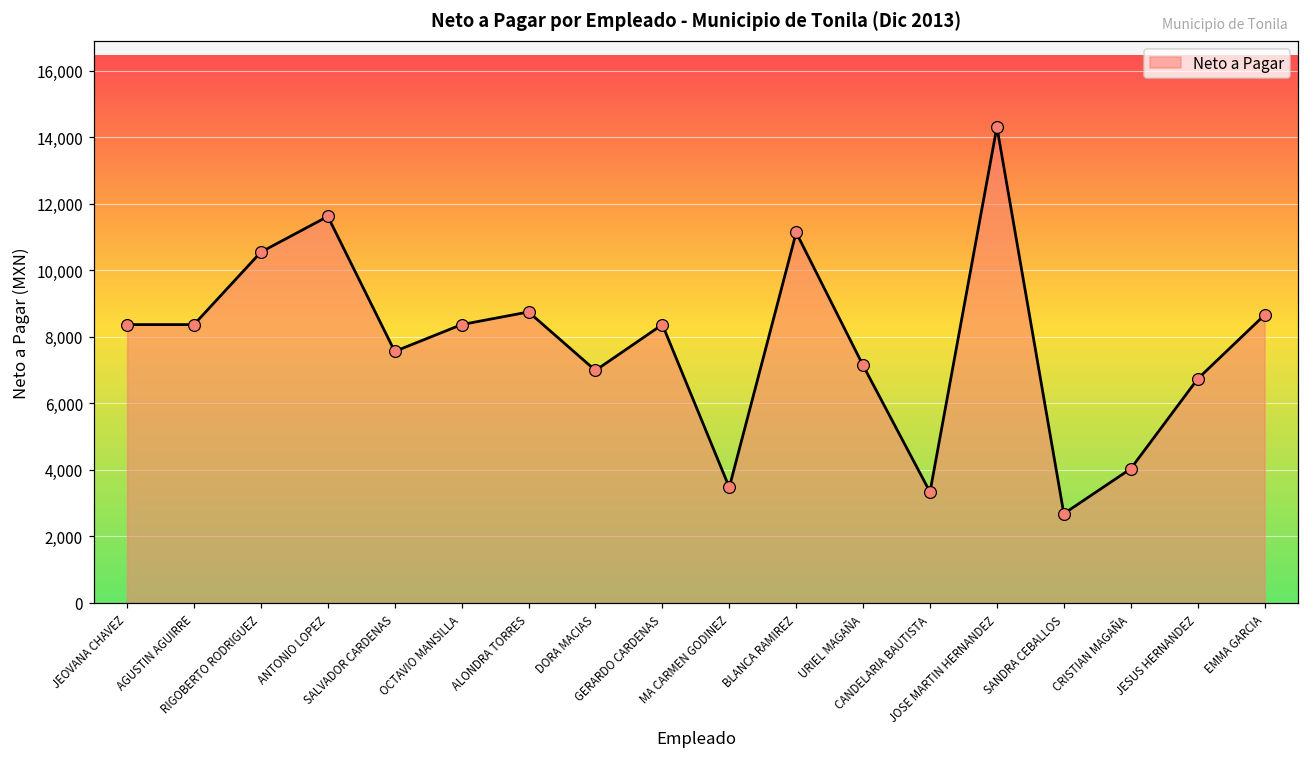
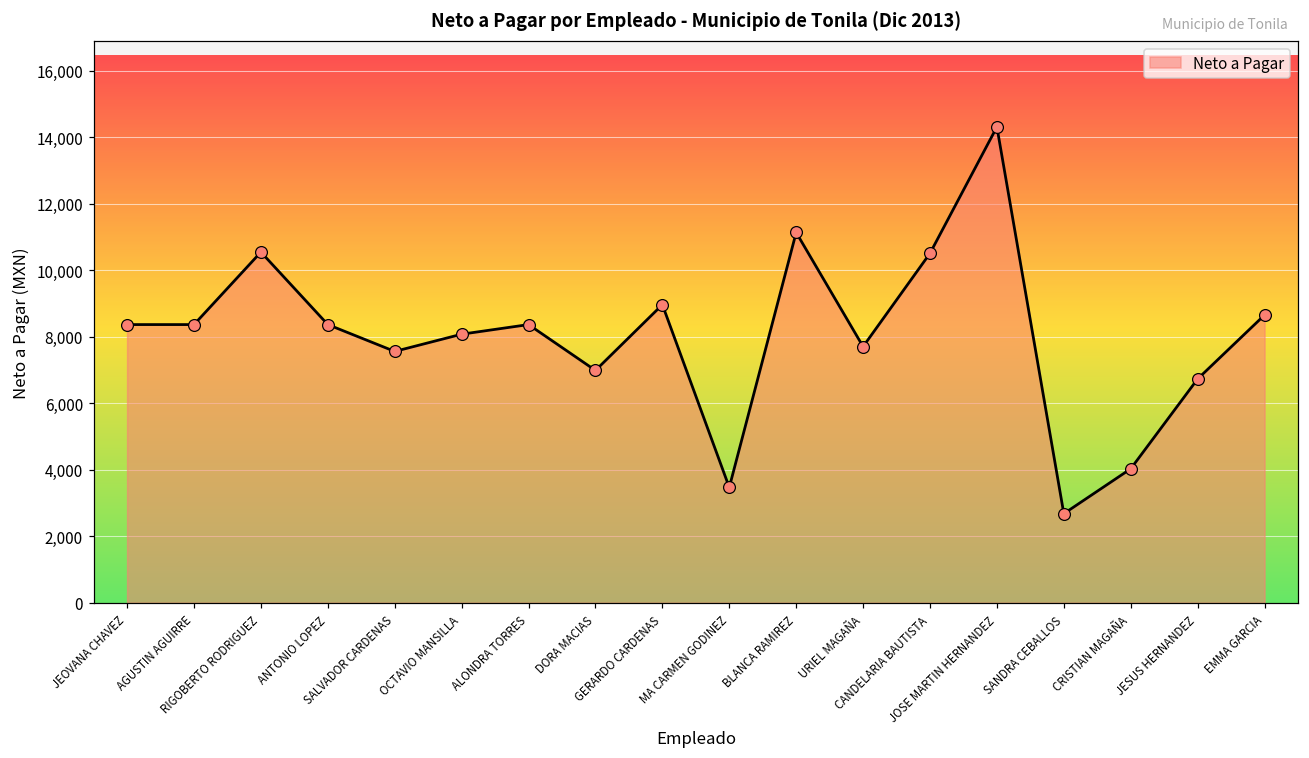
  {
    "JEOVANA CHAVEZ": "8,400",
    "AGUSTIN AGUIRRE": "8,400",
    "RIGOBERTO RODRIGUEZ": "10,500",
-   "ANTONIO LOPEZ": "11,600",
+   "ANTONIO LOPEZ": "8,400",
    "SALVADOR CARDENAS": "7,600",
-   "OCTAVIO MANSILLA": "8,400",
-   "ALONDRA TORRES": "8,700",
+   "OCTAVIO MANSILLA": "8,100",
+   "ALONDRA TORRES": "8,400",
    "DORA MACIAS": "7,000",
-   "GERARDO CARDENAS": "8,400",
+   "GERARDO CARDENAS": "9,000",
    "MA CARMEN GODINEZ": "3,500",
    "BLANCA RAMIREZ": "11,100",
-   "URIEL MAGAÑA": "7,100",
-   "CANDELARIA BAUTISTA": "3,300",
+   "URIEL MAGAÑA": "7,700",
+   "CANDELARIA BAUTISTA": "10,500",
    "JOSE MARTIN HERNANDEZ": "14,300",
    "SANDRA CEBALLOS": "2,700",
    "CRISTIAN MAGAÑA": "4,000",
    "JESUS HERNANDEZ": "6,700",
    "EMMA GARCIA": "8,700"
  }
